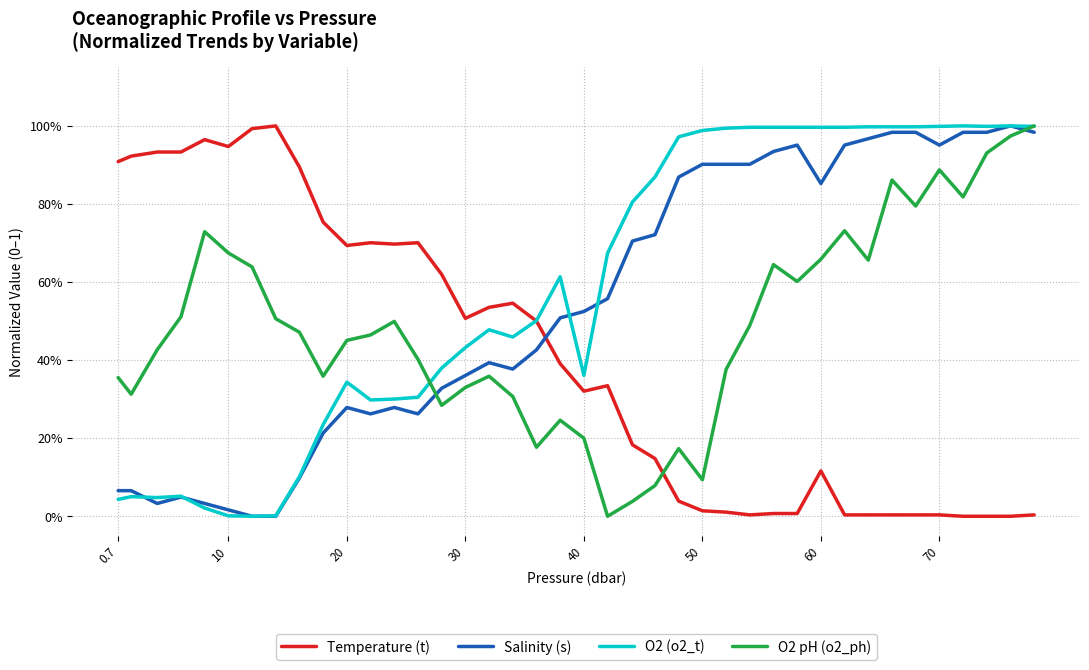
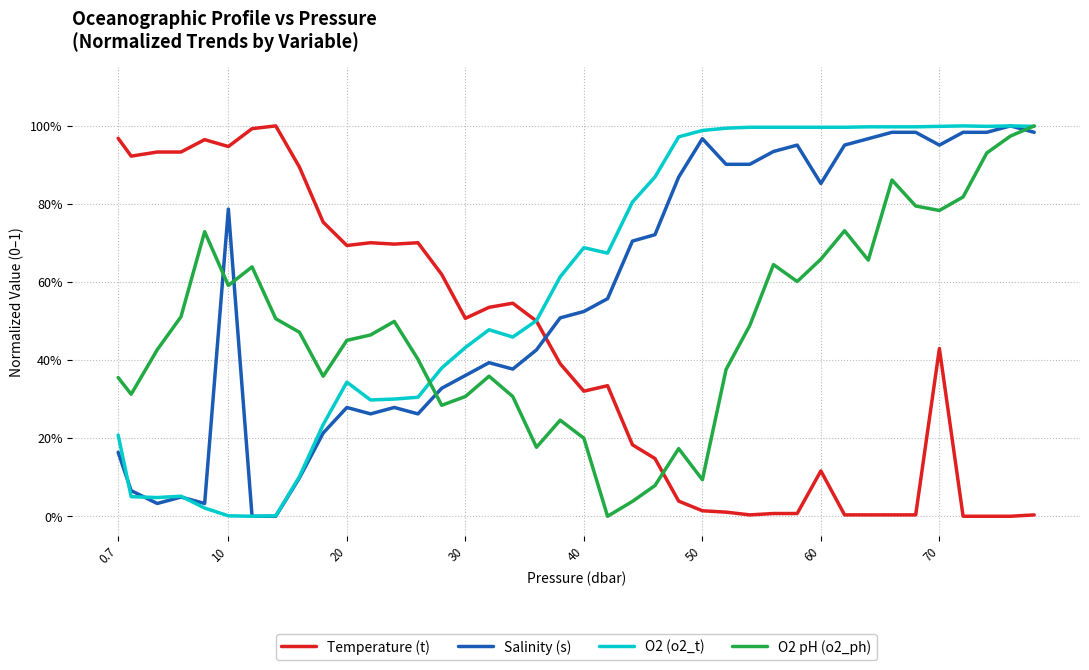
  {
    "Temperature (t)": {
-     "0.7": "91%",
+     "0.7": "97%",
      "10": "95%",
      "20": "69%",
      "30": "51%",
      "40": "32%",
      "50": "1%",
      "60": "12%",
-     "70": "0%"
+     "70": "43%"
    },
    "Salinity (s)": {
-     "0.7": "7%",
-     "10": "2%",
+     "0.7": "16%",
+     "10": "79%",
      "20": "28%",
      "30": "36%",
      "40": "52%",
-     "50": "90%",
+     "50": "97%",
      "60": "85%",
      "70": "95%"
    },
    "O2 (o2_t)": {
-     "0.7": "4%",
+     "0.7": "21%",
      "10": "0%",
      "20": "34%",
      "30": "43%",
-     "40": "36%",
+     "40": "69%",
      "50": "99%",
      "60": "100%",
      "70": "100%"
    },
    "O2 pH (o2_ph)": {
      "0.7": "36%",
-     "10": "67%",
+     "10": "59%",
      "20": "45%",
-     "30": "33%",
+     "30": "31%",
      "40": "20%",
      "50": "9%",
      "60": "66%",
-     "70": "89%"
+     "70": "78%"
    }
  }
